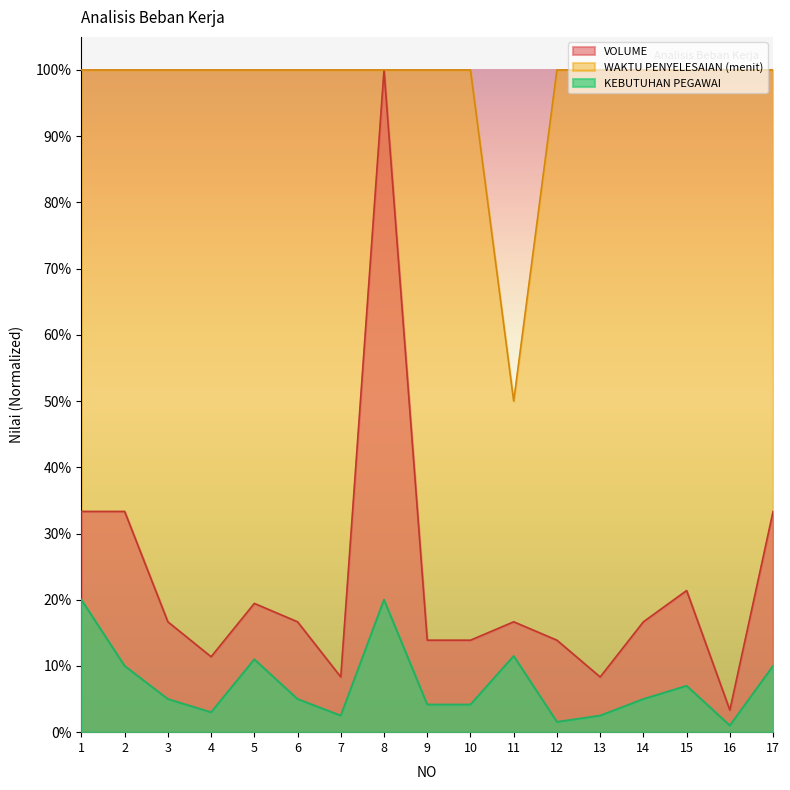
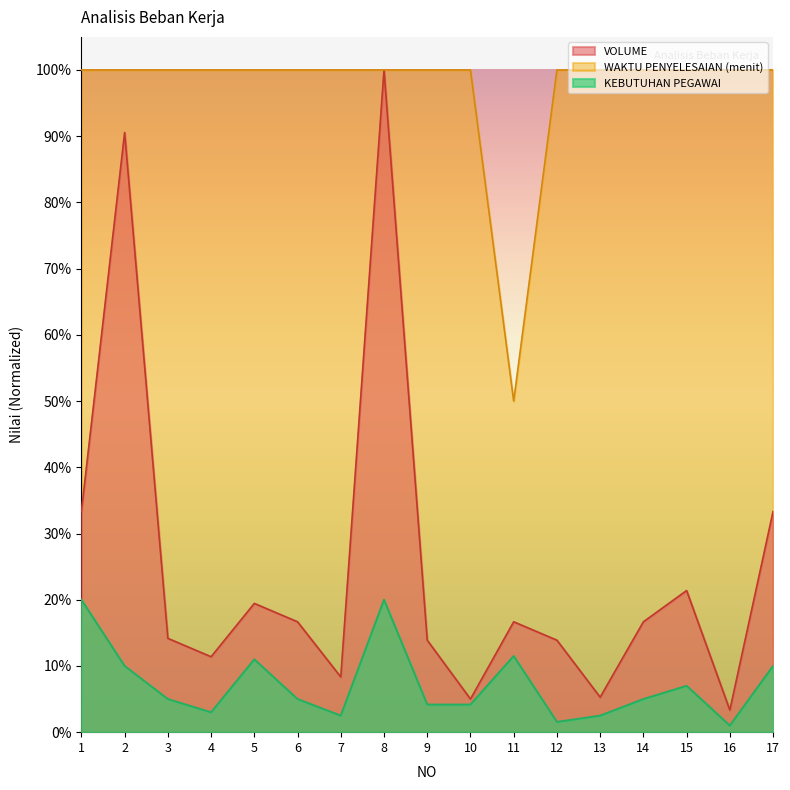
  {
    "VOLUME": {
      "1": "33%",
-     "2": "33%",
-     "3": "17%",
+     "2": "91%",
+     "3": "14%",
      "4": "11%",
      "5": "19%",
      "6": "17%",
      "7": "8%",
      "9": "14%",
-     "10": "14%",
+     "10": "5%",
      "11": "17%",
      "12": "14%",
-     "13": "8%",
+     "13": "5%",
      "14": "17%",
      "15": "21%",
      "16": "3%",
      "17": "33%"
    },
    "WAKTU PENYELESAIAN (menit)": {
      "1": "100%",
      "2": "100%",
      "3": "100%",
      "4": "100%",
      "5": "100%",
      "6": "100%",
      "7": "100%",
      "9": "100%",
      "10": "100%",
      "11": "50%",
      "12": "100%",
      "17": "100%"
    },
    "KEBUTUHAN PEGAWAI": {
      "1": "20%",
      "2": "10%",
      "3": "5%",
      "4": "3%",
      "5": "11%",
      "6": "5%",
      "7": "3%",
      "8": "20%",
      "9": "4%",
      "10": "4%",
      "11": "12%",
      "12": "2%",
      "13": "3%",
      "14": "5%",
      "15": "7%",
      "16": "1%",
      "17": "10%"
    }
  }
